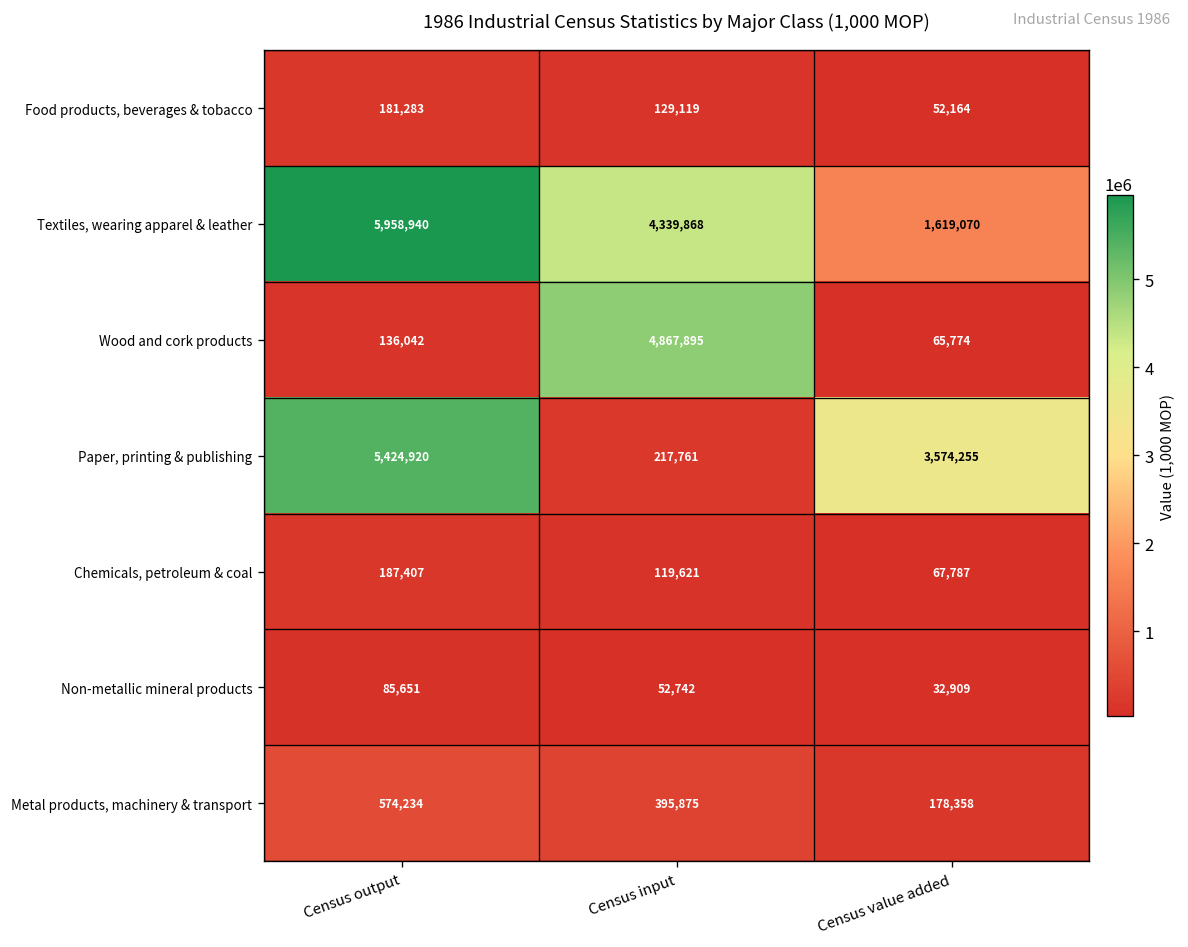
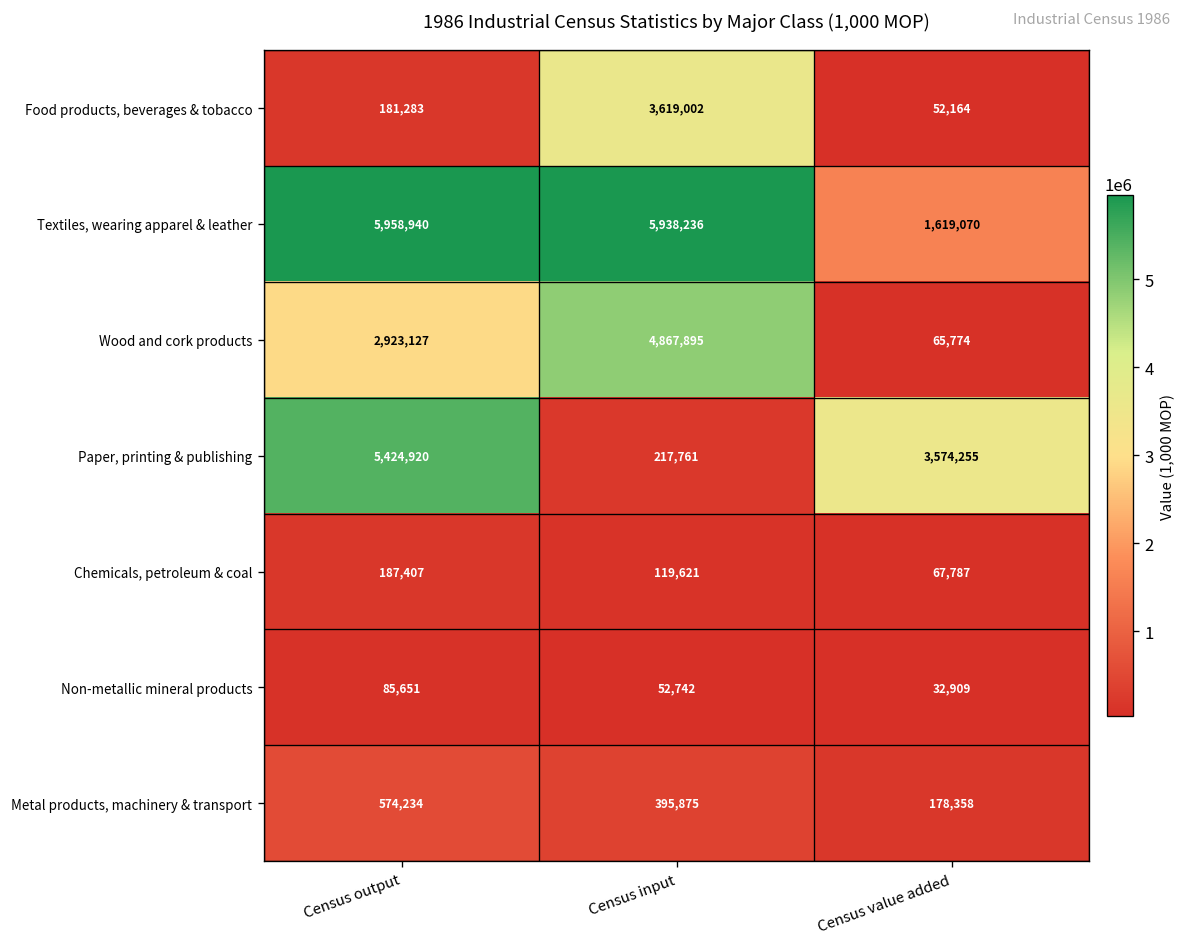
  {
    "Food products, beverages & tobacco": {
      "Census output": "181,283",
-     "Census input": "129,119",
+     "Census input": "3,619,002",
      "Census value added": "52,164"
    },
    "Textiles, wearing apparel & leather": {
      "Census output": "5,958,940",
-     "Census input": "4,339,868",
+     "Census input": "5,938,236",
      "Census value added": "1,619,070"
    },
    "Wood and cork products": {
-     "Census output": "136,042",
+     "Census output": "2,923,127",
      "Census input": "4,867,895",
      "Census value added": "65,774"
    },
    "Paper, printing & publishing": {
      "Census output": "5,424,920",
      "Census input": "217,761",
      "Census value added": "3,574,255"
    },
    "Chemicals, petroleum & coal": {
      "Census output": "187,407",
      "Census input": "119,621",
      "Census value added": "67,787"
    },
    "Non-metallic mineral products": {
      "Census output": "85,651",
      "Census input": "52,742",
      "Census value added": "32,909"
    },
    "Metal products, machinery & transport": {
      "Census output": "574,234",
      "Census input": "395,875",
      "Census value added": "178,358"
    }
  }
